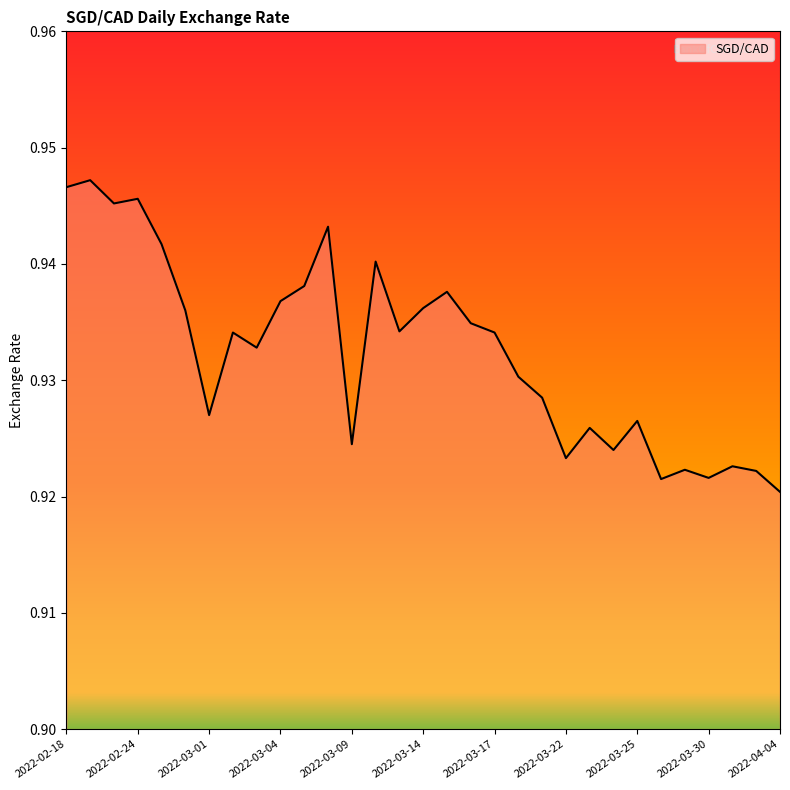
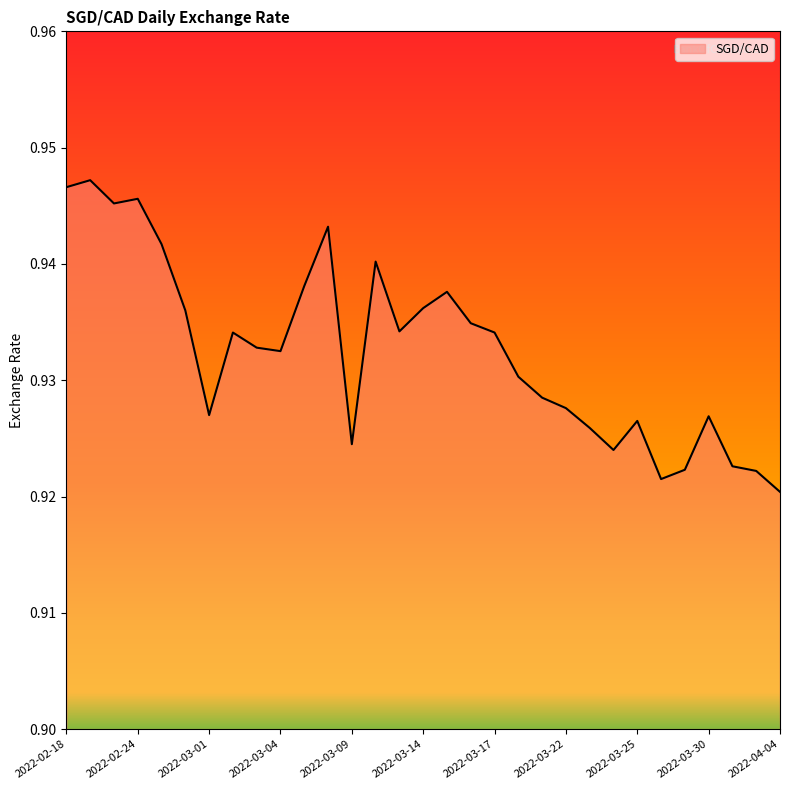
  {
    "2022-02-18": 0.9466,
    "2022-02-24": 0.9456,
    "2022-03-01": 0.9270,
-   "2022-03-04": 0.9368,
+   "2022-03-04": 0.9325,
    "2022-03-09": 0.9245,
    "2022-03-14": 0.9362,
    "2022-03-17": 0.9341,
-   "2022-03-22": 0.9233,
+   "2022-03-22": 0.9276,
    "2022-03-25": 0.9265,
-   "2022-03-30": 0.9216,
+   "2022-03-30": 0.9269,
    "2022-04-04": 0.9204
  }
